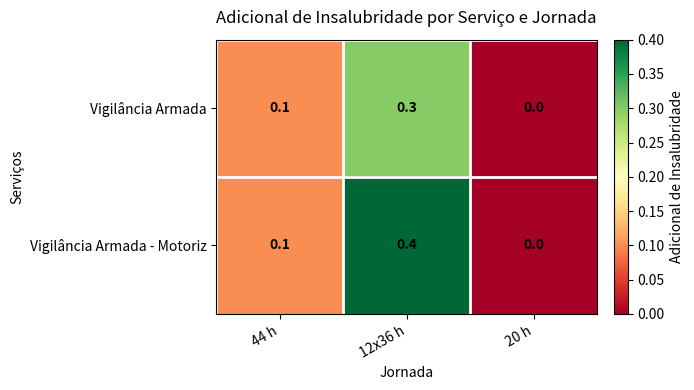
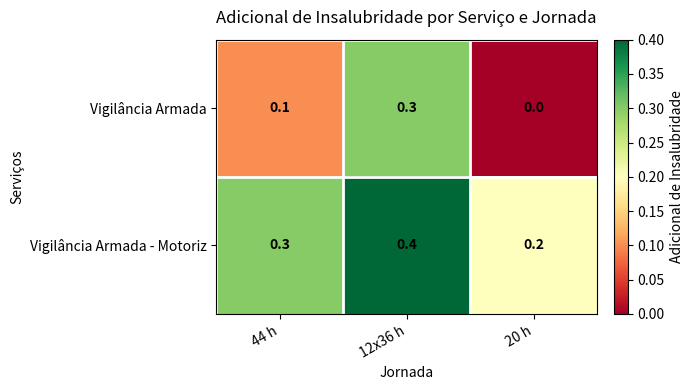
  {
    "Vigilância Armada": {
      "44 h": 0.1,
      "12x36 h": 0.3,
      "20 h": 0.0
    },
    "Vigilância Armada - Motoriz": {
-     "44 h": 0.1,
+     "44 h": 0.3,
      "12x36 h": 0.4,
-     "20 h": 0.0
+     "20 h": 0.2
    }
  }
